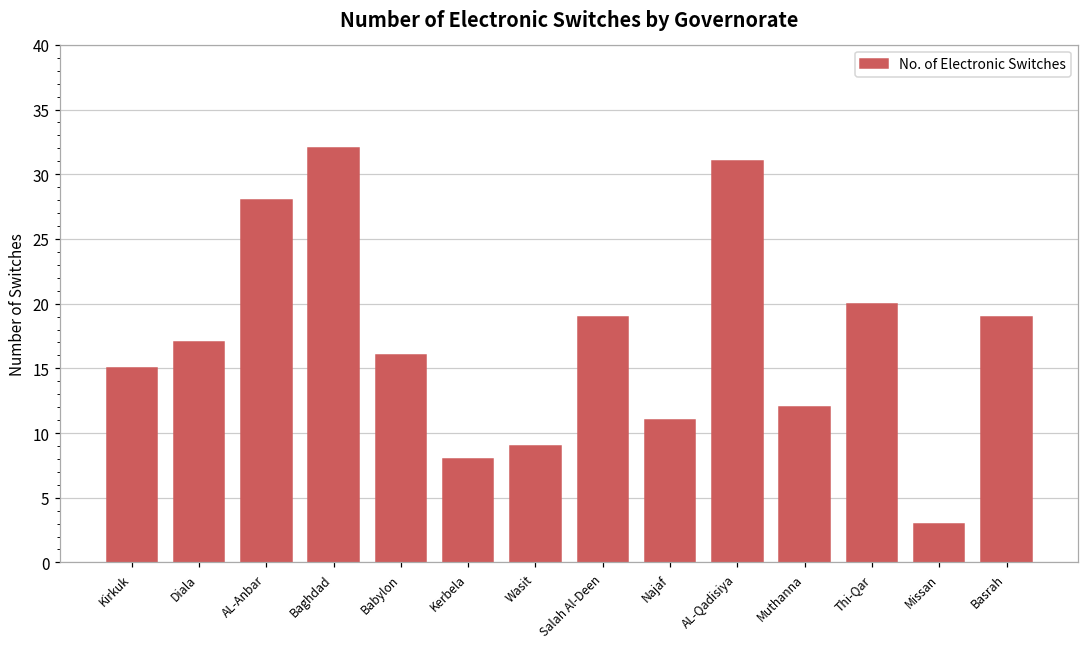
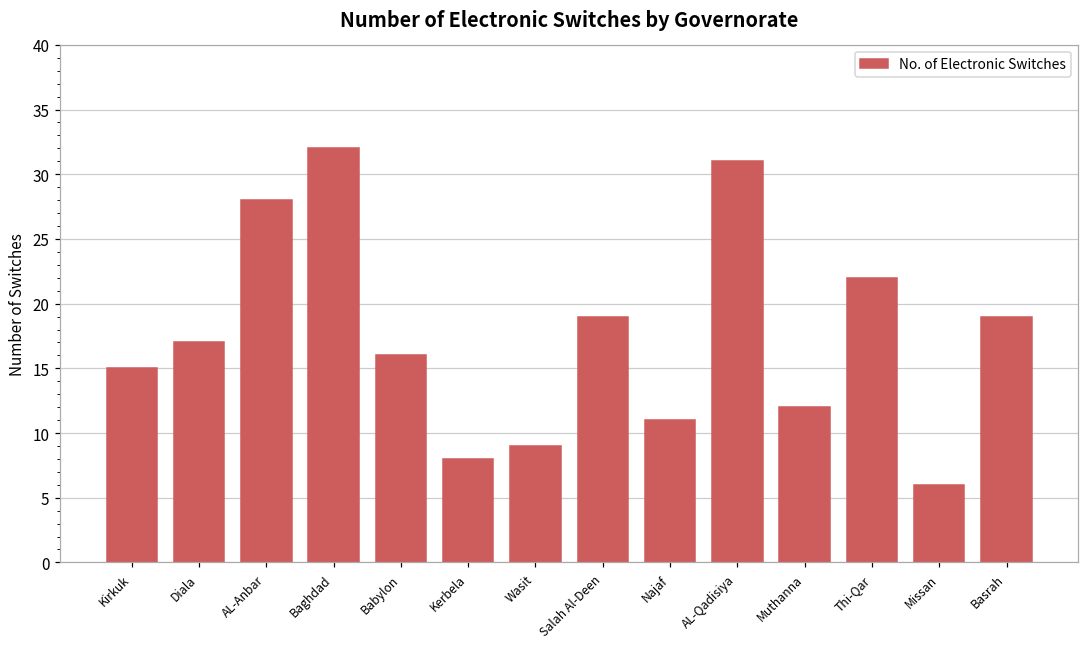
  {
    "Kirkuk": 15,
    "Diala": 17,
    "AL-Anbar": 28,
    "Baghdad": 32,
    "Babylon": 16,
    "Kerbela": 8,
    "Wasit": 9,
    "Salah Al-Deen": 19,
    "Najaf": 11,
    "AL-Qadisiya": 31,
    "Muthanna": 12,
-   "Thi-Qar": 20,
-   "Missan": 3,
+   "Thi-Qar": 22,
+   "Missan": 6,
    "Basrah": 19
  }
